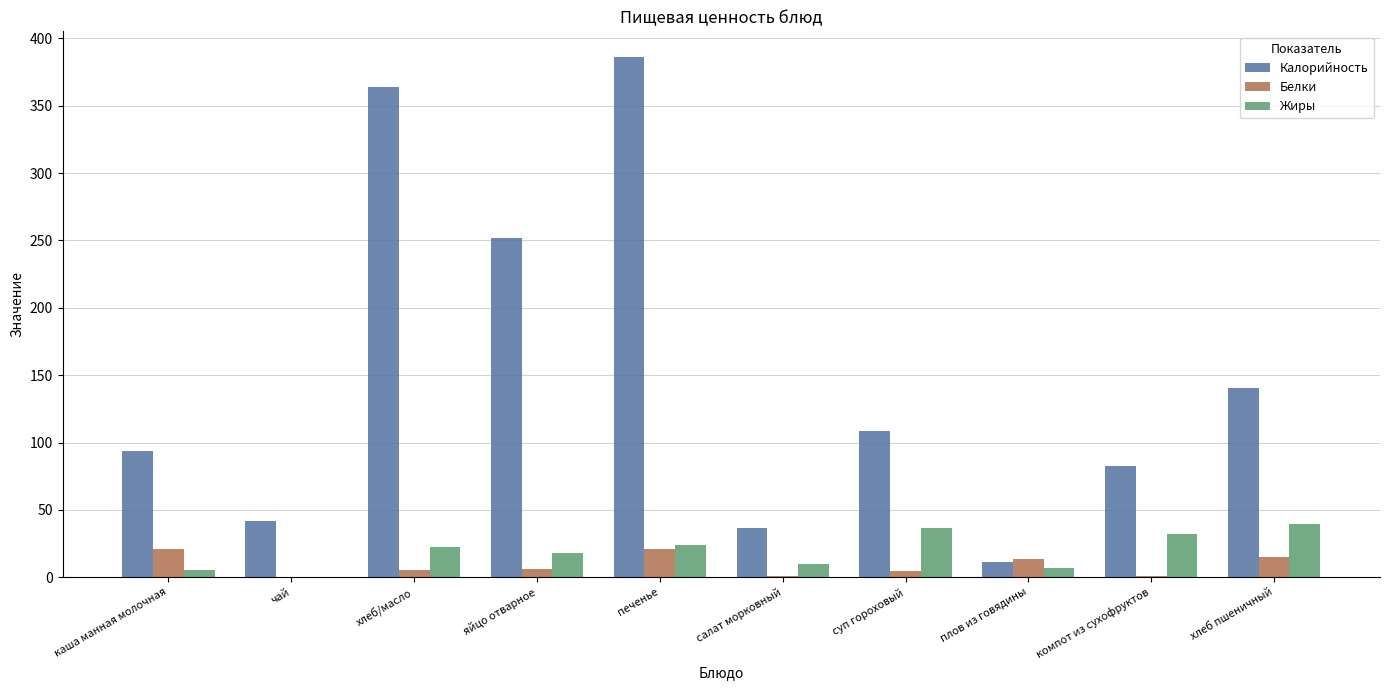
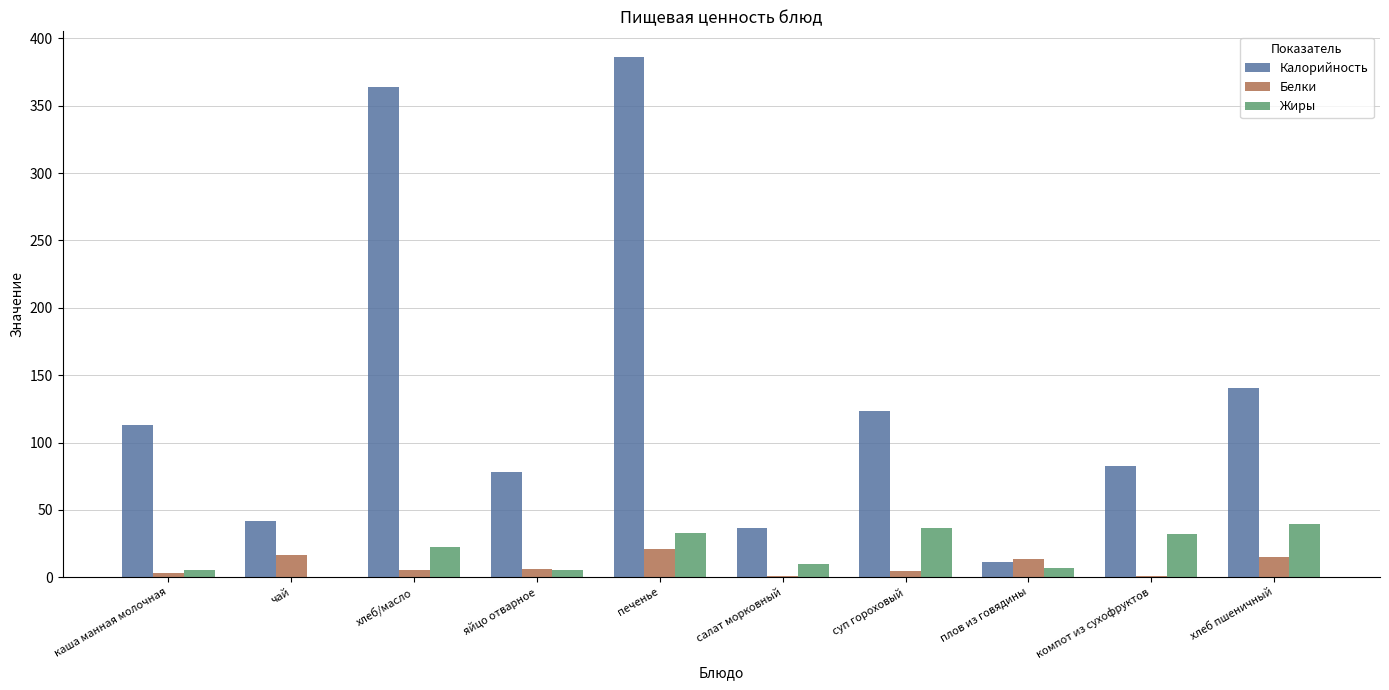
  {
    "Калорийность": {
-     "каша манная молочная": 94,
+     "каша манная молочная": 113,
      "чай": 42,
      "хлеб/масло": 364,
-     "яйцо отварное": 252,
+     "яйцо отварное": 78,
      "печенье": 386,
      "салат морковный": 36,
-     "суп гороховый": 109,
+     "суп гороховый": 123,
      "плов из говядины": 11,
      "компот из сухофруктов": 83,
      "хлеб пшеничный": 141
    },
    "Белки": {
-     "каша манная молочная": 21,
-     "чай": 0,
+     "каша манная молочная": 3,
+     "чай": 16,
      "хлеб/масло": 6,
      "яйцо отварное": 6,
      "печенье": 21,
      "суп гороховый": 4,
      "плов из говядины": 14,
      "хлеб пшеничный": 15
    },
    "Жиры": {
      "каша манная молочная": 6,
      "хлеб/масло": 23,
-     "яйцо отварное": 18,
-     "печенье": 24,
+     "яйцо отварное": 6,
+     "печенье": 33,
      "салат морковный": 10,
      "суп гороховый": 37,
      "плов из говядины": 7,
      "компот из сухофруктов": 32,
      "хлеб пшеничный": 40
    }
  }
